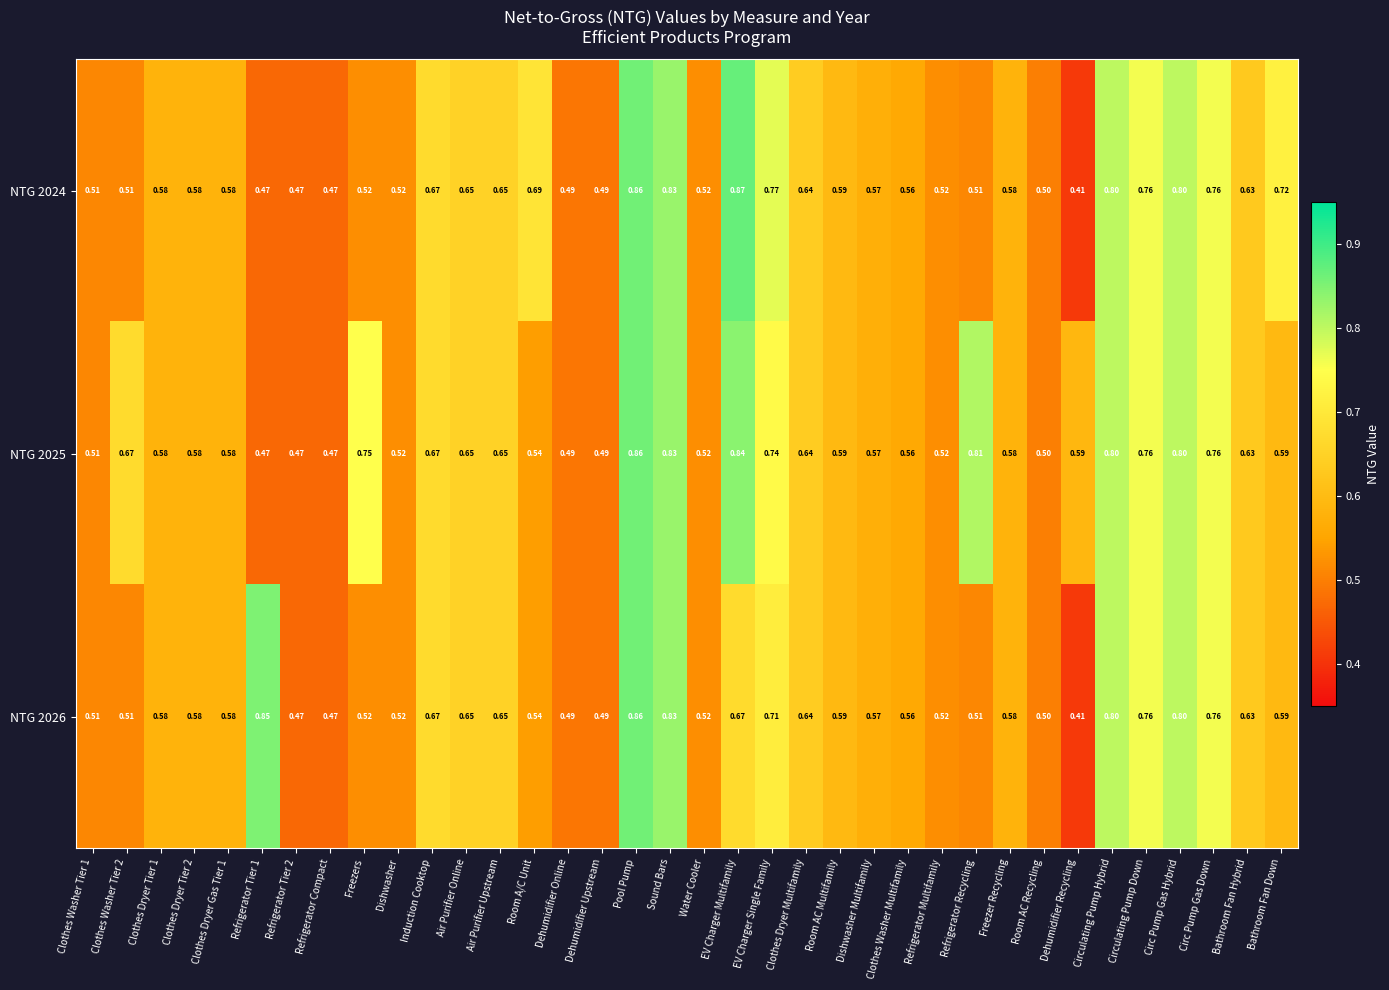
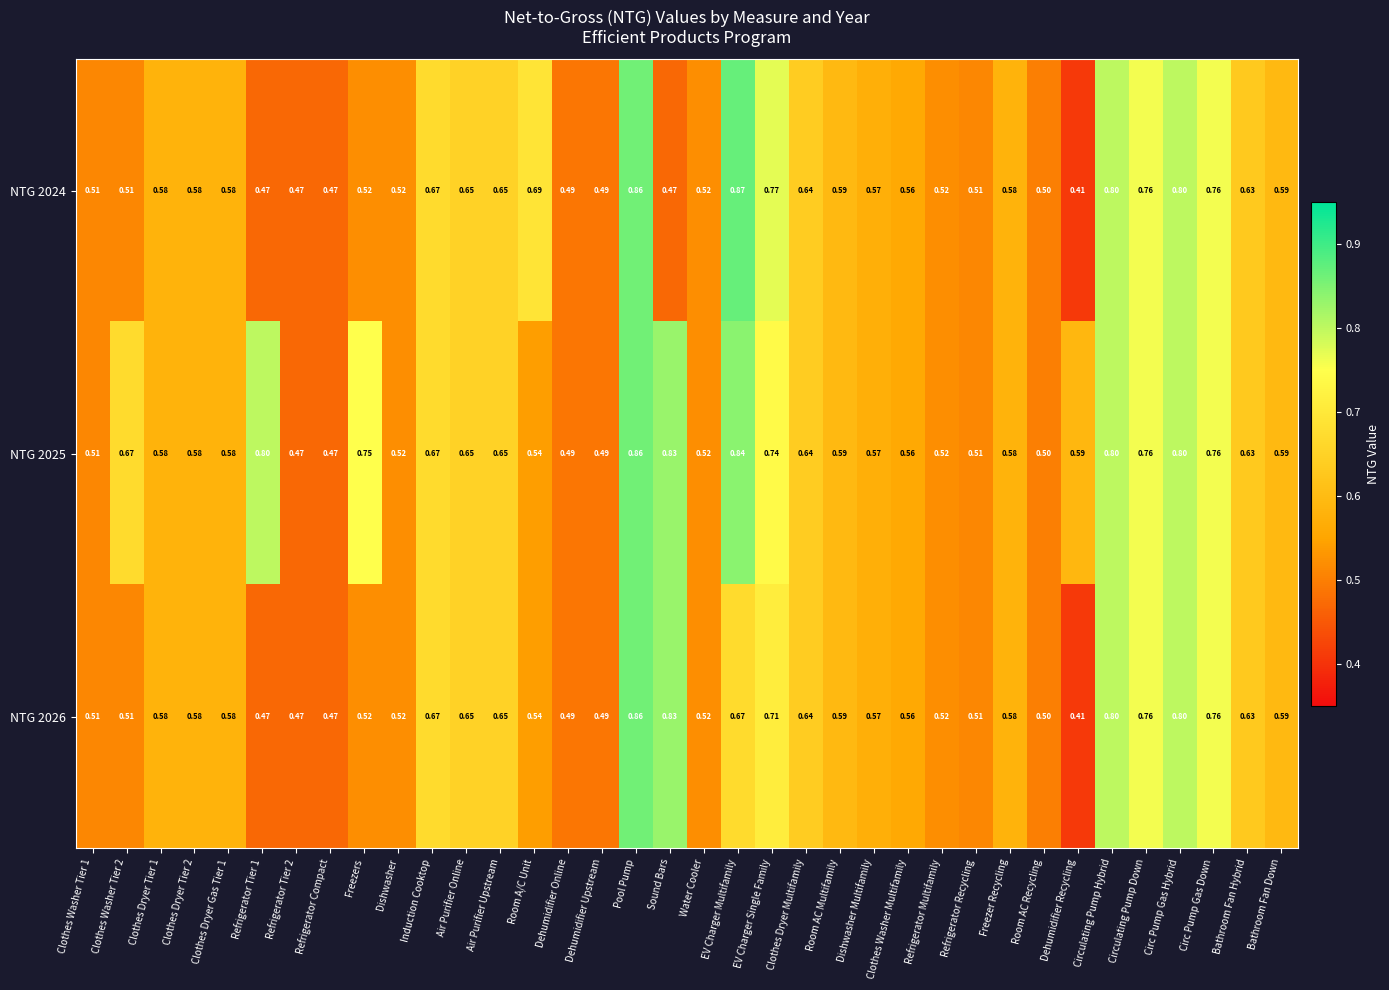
  {
    "NTG 2024": {
      "Clothes Washer Tier 1": 0.51,
      "Clothes Washer Tier 2": 0.51,
      "Clothes Dryer Tier 1": 0.58,
      "Clothes Dryer Tier 2": 0.58,
      "Clothes Dryer Gas Tier 1": 0.58,
      "Refrigerator Tier 1": 0.47,
      "Refrigerator Tier 2": 0.47,
      "Refrigerator Compact": 0.47,
      "Freezers": 0.52,
      "Dishwasher": 0.52,
      "Induction Cooktop": 0.67,
      "Air Purifier Online": 0.65,
      "Air Purifier Upstream": 0.65,
      "Room A/C Unit": 0.69,
      "Dehumidifier Online": 0.49,
      "Dehumidifier Upstream": 0.49,
      "Pool Pump": 0.86,
-     "Sound Bars": 0.83,
+     "Sound Bars": 0.47,
      "Water Cooler": 0.52,
      "EV Charger Multifamily": 0.87,
      "EV Charger Single Family": 0.77,
      "Clothes Dryer Multifamily": 0.64,
      "Room AC Multifamily": 0.59,
      "Dishwasher Multifamily": 0.57,
      "Clothes Washer Multifamily": 0.56,
      "Refrigerator Multifamily": 0.52,
      "Refrigerator Recycling": 0.51,
      "Freezer Recycling": 0.58,
      "Room AC Recycling": 0.50,
      "Dehumidifier Recycling": 0.41,
      "Circulating Pump Hybrid": 0.80,
      "Circulating Pump Down": 0.76,
      "Circ Pump Gas Hybrid": 0.80,
      "Circ Pump Gas Down": 0.76,
      "Bathroom Fan Hybrid": 0.63,
-     "Bathroom Fan Down": 0.72
+     "Bathroom Fan Down": 0.59
    },
    "NTG 2025": {
      "Clothes Washer Tier 1": 0.51,
      "Clothes Washer Tier 2": 0.67,
      "Clothes Dryer Tier 1": 0.58,
      "Clothes Dryer Tier 2": 0.58,
      "Clothes Dryer Gas Tier 1": 0.58,
-     "Refrigerator Tier 1": 0.47,
+     "Refrigerator Tier 1": 0.80,
      "Refrigerator Tier 2": 0.47,
      "Refrigerator Compact": 0.47,
      "Freezers": 0.75,
      "Dishwasher": 0.52,
      "Induction Cooktop": 0.67,
      "Air Purifier Online": 0.65,
      "Air Purifier Upstream": 0.65,
      "Room A/C Unit": 0.54,
      "Dehumidifier Online": 0.49,
      "Dehumidifier Upstream": 0.49,
      "Pool Pump": 0.86,
      "Sound Bars": 0.83,
      "Water Cooler": 0.52,
      "EV Charger Multifamily": 0.84,
      "EV Charger Single Family": 0.74,
      "Clothes Dryer Multifamily": 0.64,
      "Room AC Multifamily": 0.59,
      "Dishwasher Multifamily": 0.57,
      "Clothes Washer Multifamily": 0.56,
      "Refrigerator Multifamily": 0.52,
-     "Refrigerator Recycling": 0.81,
+     "Refrigerator Recycling": 0.51,
      "Freezer Recycling": 0.58,
      "Room AC Recycling": 0.50,
      "Dehumidifier Recycling": 0.59,
      "Circulating Pump Hybrid": 0.80,
      "Circulating Pump Down": 0.76,
      "Circ Pump Gas Hybrid": 0.80,
      "Circ Pump Gas Down": 0.76,
      "Bathroom Fan Hybrid": 0.63,
      "Bathroom Fan Down": 0.59
    },
    "NTG 2026": {
      "Clothes Washer Tier 1": 0.51,
      "Clothes Washer Tier 2": 0.51,
      "Clothes Dryer Tier 1": 0.58,
      "Clothes Dryer Tier 2": 0.58,
      "Clothes Dryer Gas Tier 1": 0.58,
-     "Refrigerator Tier 1": 0.85,
+     "Refrigerator Tier 1": 0.47,
      "Refrigerator Tier 2": 0.47,
      "Refrigerator Compact": 0.47,
      "Freezers": 0.52,
      "Dishwasher": 0.52,
      "Induction Cooktop": 0.67,
      "Air Purifier Online": 0.65,
      "Air Purifier Upstream": 0.65,
      "Room A/C Unit": 0.54,
      "Dehumidifier Online": 0.49,
      "Dehumidifier Upstream": 0.49,
      "Pool Pump": 0.86,
      "Sound Bars": 0.83,
      "Water Cooler": 0.52,
      "EV Charger Multifamily": 0.67,
      "EV Charger Single Family": 0.71,
      "Clothes Dryer Multifamily": 0.64,
      "Room AC Multifamily": 0.59,
      "Dishwasher Multifamily": 0.57,
      "Clothes Washer Multifamily": 0.56,
      "Refrigerator Multifamily": 0.52,
      "Refrigerator Recycling": 0.51,
      "Freezer Recycling": 0.58,
      "Room AC Recycling": 0.50,
      "Dehumidifier Recycling": 0.41,
      "Circulating Pump Hybrid": 0.80,
      "Circulating Pump Down": 0.76,
      "Circ Pump Gas Hybrid": 0.80,
      "Circ Pump Gas Down": 0.76,
      "Bathroom Fan Hybrid": 0.63,
      "Bathroom Fan Down": 0.59
    }
  }
